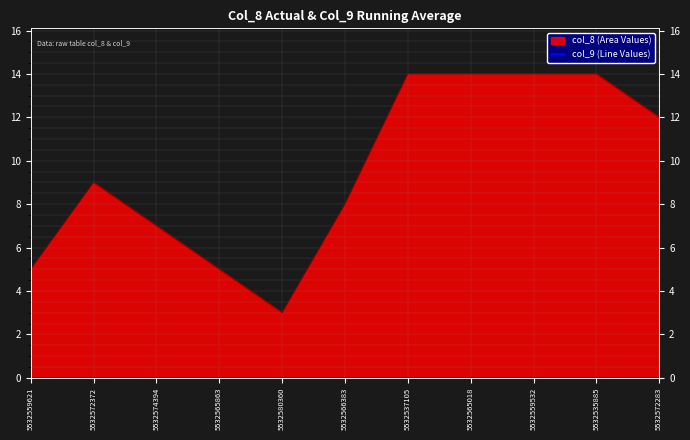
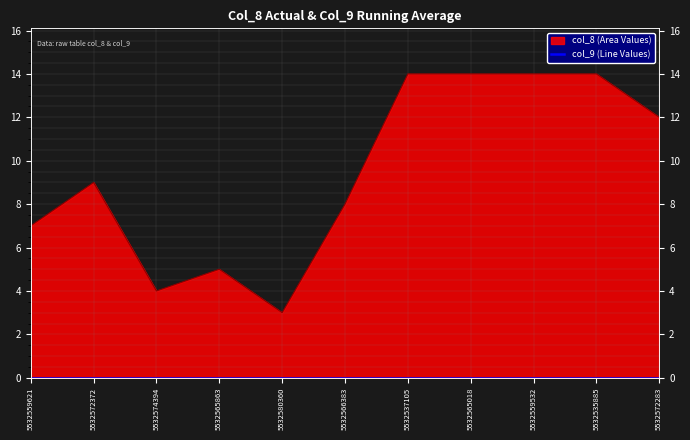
  {
    "col_8 (Area Values)": {
-     "5532559621": 5,
+     "5532559621": 7,
      "5532572372": 9,
-     "5532574394": 7,
+     "5532574394": 4,
      "5532565863": 5,
      "5532580360": 3,
      "5532566383": 8,
      "5532537105": 14,
      "5532565018": 14,
      "5532559532": 14,
      "5532535885": 14,
      "5532572283": 12
    },
    "col_9 (Line Values)": {
      "5532559621": 0,
      "5532572372": 0,
      "5532574394": 0,
      "5532565863": 0,
      "5532580360": 0,
      "5532566383": 0,
      "5532537105": 0,
      "5532565018": 0,
      "5532559532": 0,
      "5532535885": 0,
      "5532572283": 0
    }
  }
